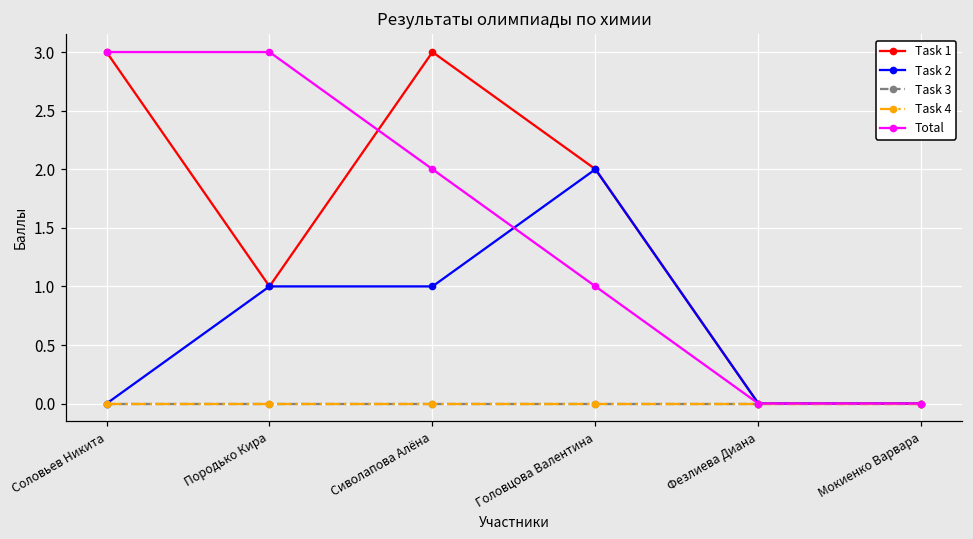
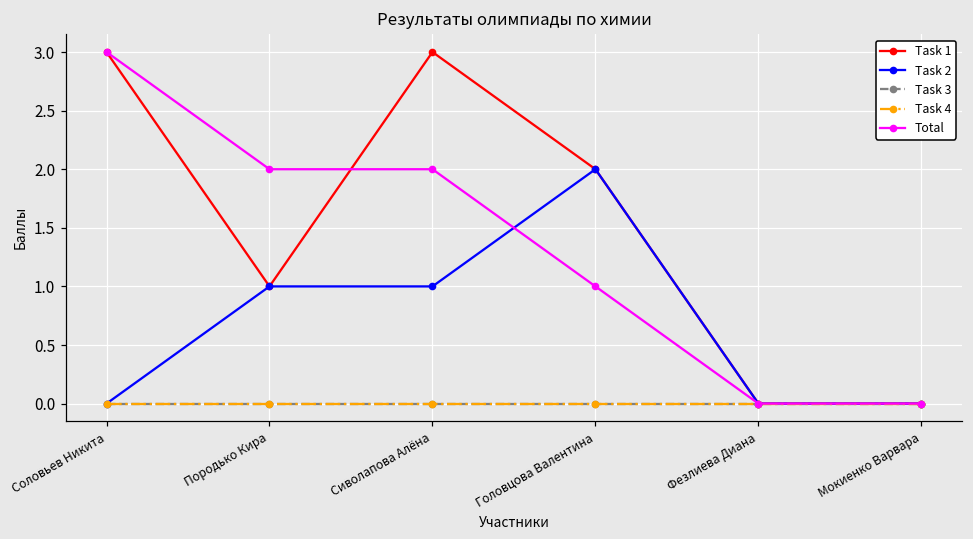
  {
    "Task 1": {
      "Сиволапова Алёна": 3
    },
    "Task 2": {
      "Сиволапова Алёна": 1
    },
    "Task 4": {
      "Породько Кира": 0,
      "Сиволапова Алёна": 0,
      "Головцова Валентина": 0
    },
    "Total": {
-     "Породько Кира": 3,
+     "Породько Кира": 2,
      "Сиволапова Алёна": 2,
      "Головцова Валентина": 1
    }
  }
